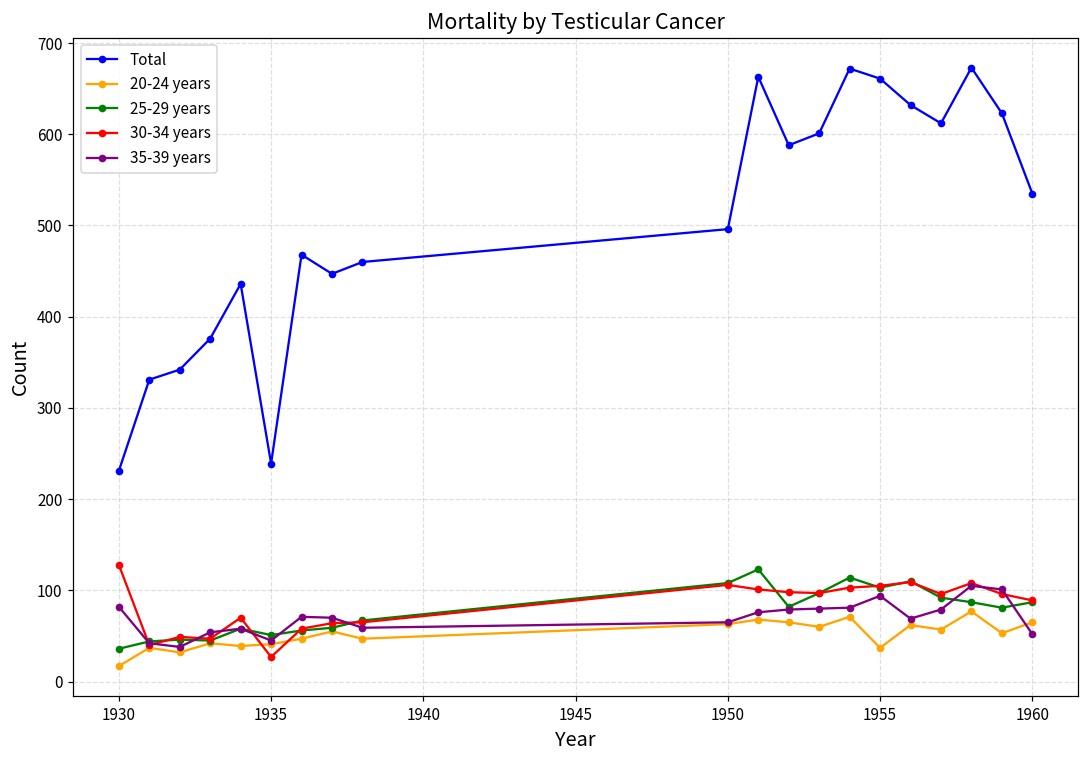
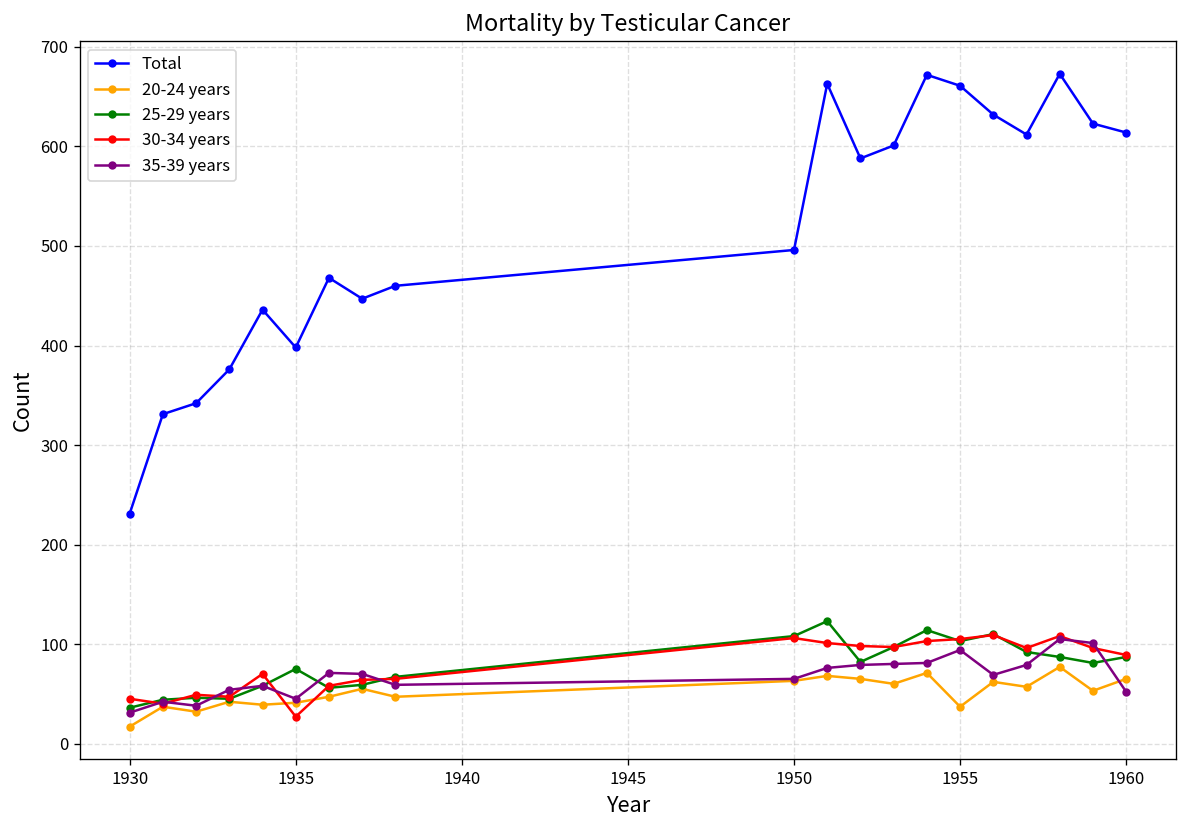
  {
    "Total": {
      "1930": 230,
-     "1935": 240,
+     "1935": 400,
      "1950": 500,
      "1955": 660,
-     "1960": 540
+     "1960": 610
    },
    "20-24 years": {
      "1930": 20,
      "1935": 40,
      "1955": 40,
      "1960": 70
    },
    "25-29 years": {
      "1930": 40,
-     "1935": 50
+     "1935": 80
    },
    "30-34 years": {
-     "1930": 130,
+     "1930": 50,
      "1935": 30
    },
    "35-39 years": {
-     "1930": 80,
+     "1930": 30,
      "1935": 50,
      "1955": 90,
      "1960": 50
    }
  }
